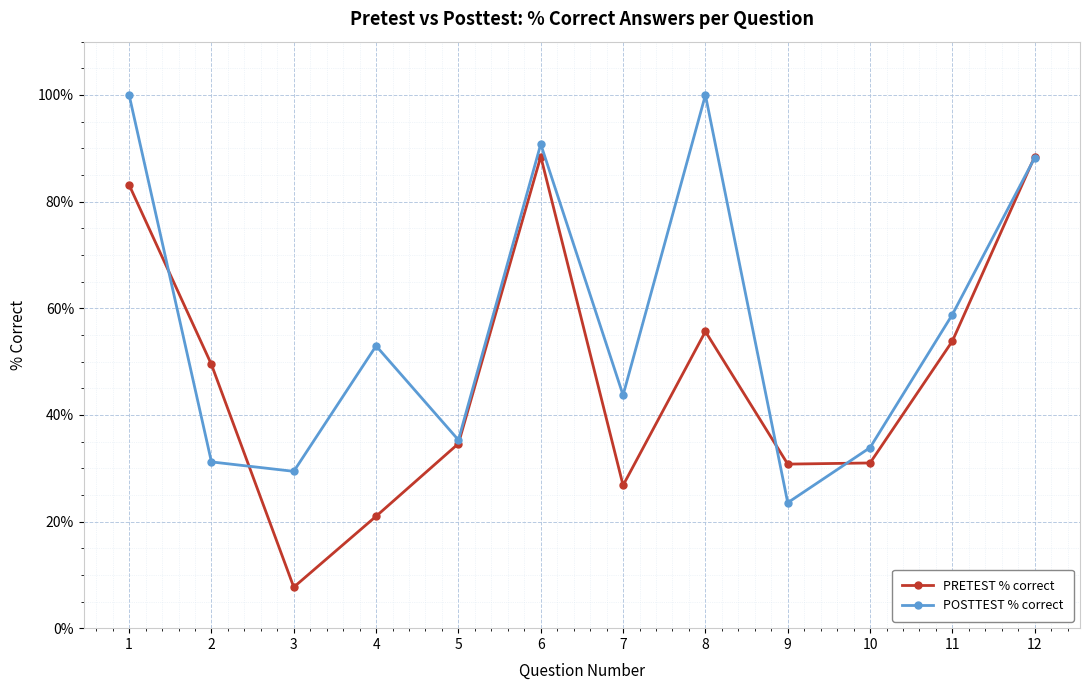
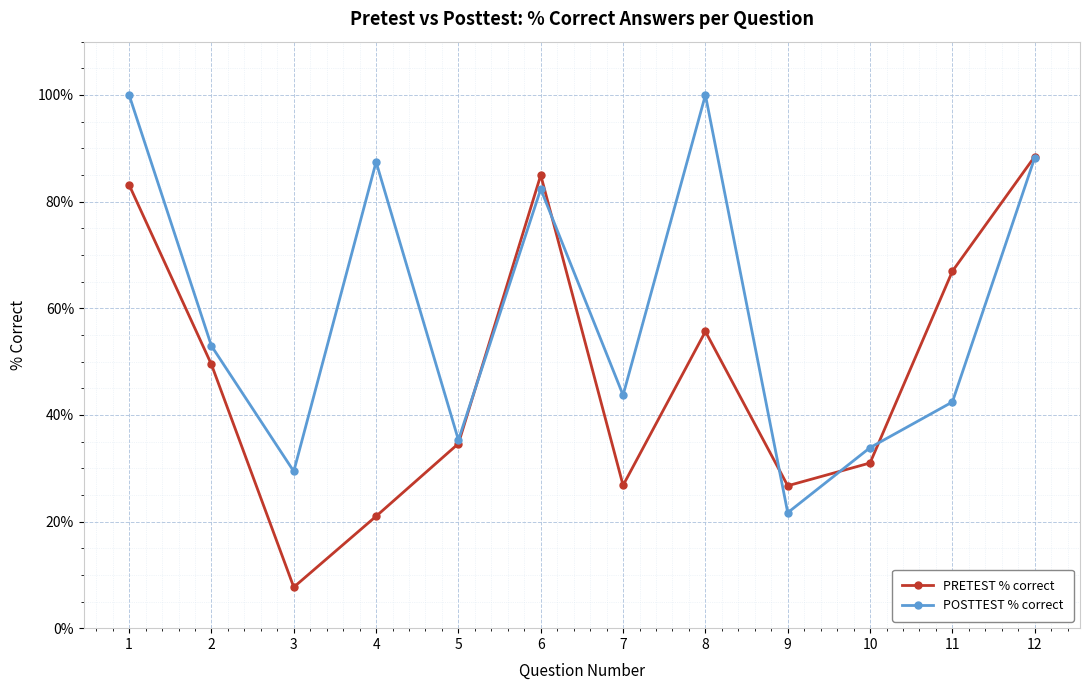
  {
    "PRETEST % correct": {
      "1": "83%",
      "2": "49%",
      "3": "8%",
      "4": "21%",
      "5": "35%",
-     "6": "88%",
+     "6": "85%",
      "7": "27%",
      "8": "56%",
-     "9": "31%",
+     "9": "27%",
      "10": "31%",
-     "11": "54%"
+     "11": "67%"
    },
    "POSTTEST % correct": {
      "1": "100%",
-     "2": "31%",
+     "2": "53%",
      "3": "29%",
-     "4": "53%",
+     "4": "87%",
      "5": "35%",
-     "6": "91%",
+     "6": "82%",
      "7": "44%",
      "8": "100%",
-     "9": "24%",
+     "9": "22%",
      "10": "34%",
-     "11": "59%"
+     "11": "42%"
    }
  }
